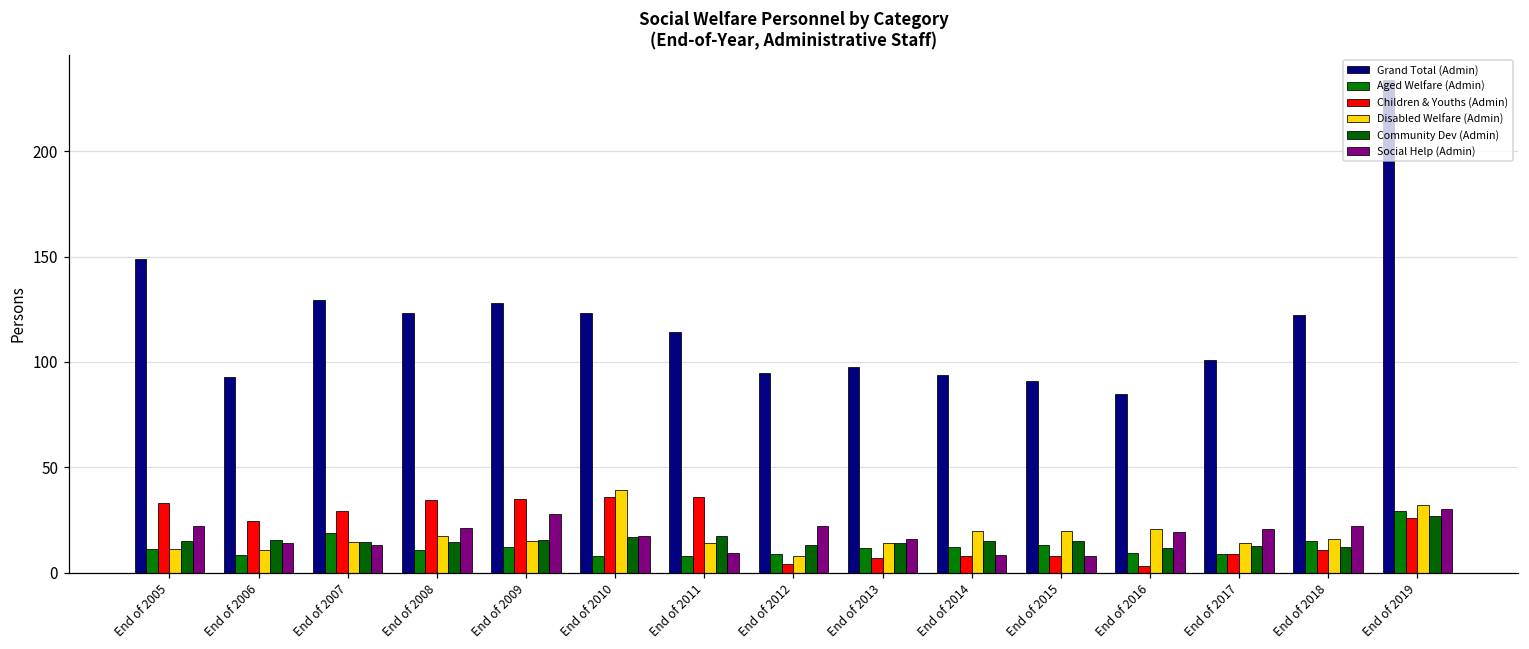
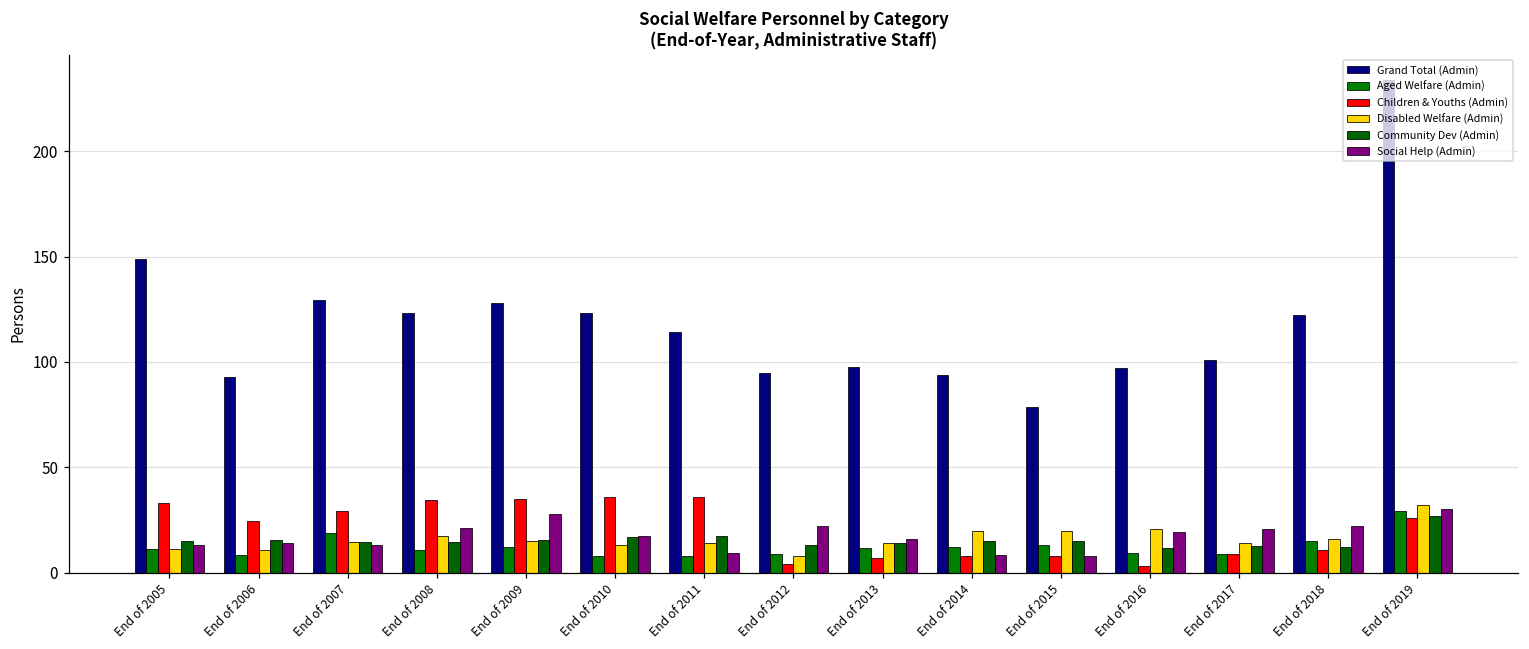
  {
    "Grand Total (Admin)": {
      "End of 2005": 149,
      "End of 2006": 93,
      "End of 2007": 129,
      "End of 2008": 123,
      "End of 2009": 128,
      "End of 2010": 123,
      "End of 2011": 114,
      "End of 2012": 95,
      "End of 2013": 98,
      "End of 2014": 94,
-     "End of 2015": 91,
-     "End of 2016": 85,
+     "End of 2015": 78,
+     "End of 2016": 97,
      "End of 2017": 101,
      "End of 2018": 122
    },
    "Children & Youths (Admin)": {
      "End of 2005": 33,
      "End of 2006": 25,
      "End of 2007": 29,
      "End of 2008": 35,
      "End of 2009": 35,
      "End of 2010": 36,
      "End of 2011": 36,
      "End of 2012": 4,
      "End of 2013": 7,
      "End of 2014": 8,
      "End of 2015": 8,
      "End of 2016": 3,
      "End of 2017": 9,
      "End of 2018": 11,
      "End of 2019": 26
    },
    "Disabled Welfare (Admin)": {
      "End of 2005": 11,
      "End of 2006": 11,
      "End of 2007": 15,
      "End of 2008": 17,
      "End of 2009": 15,
-     "End of 2010": 39,
+     "End of 2010": 13,
      "End of 2011": 14,
      "End of 2012": 8,
      "End of 2013": 14,
      "End of 2014": 20,
      "End of 2015": 20,
      "End of 2016": 20,
      "End of 2017": 14,
      "End of 2018": 16,
      "End of 2019": 32
    },
    "Social Help (Admin)": {
-     "End of 2005": 22,
+     "End of 2005": 13,
      "End of 2006": 14,
      "End of 2007": 13,
      "End of 2008": 21,
      "End of 2009": 28,
      "End of 2010": 17,
      "End of 2011": 9,
      "End of 2012": 22,
      "End of 2013": 16,
      "End of 2014": 8,
      "End of 2015": 8,
      "End of 2016": 19,
      "End of 2017": 21,
      "End of 2018": 22,
      "End of 2019": 30
    }
  }
